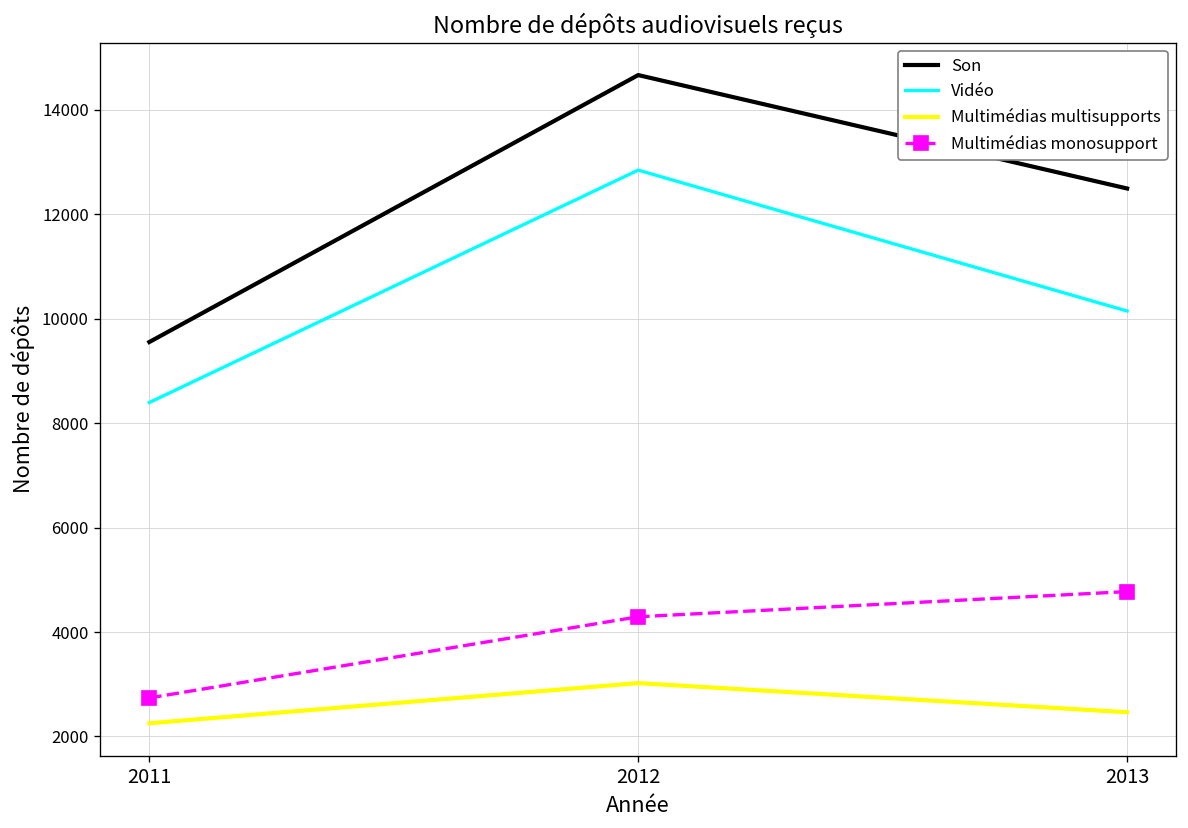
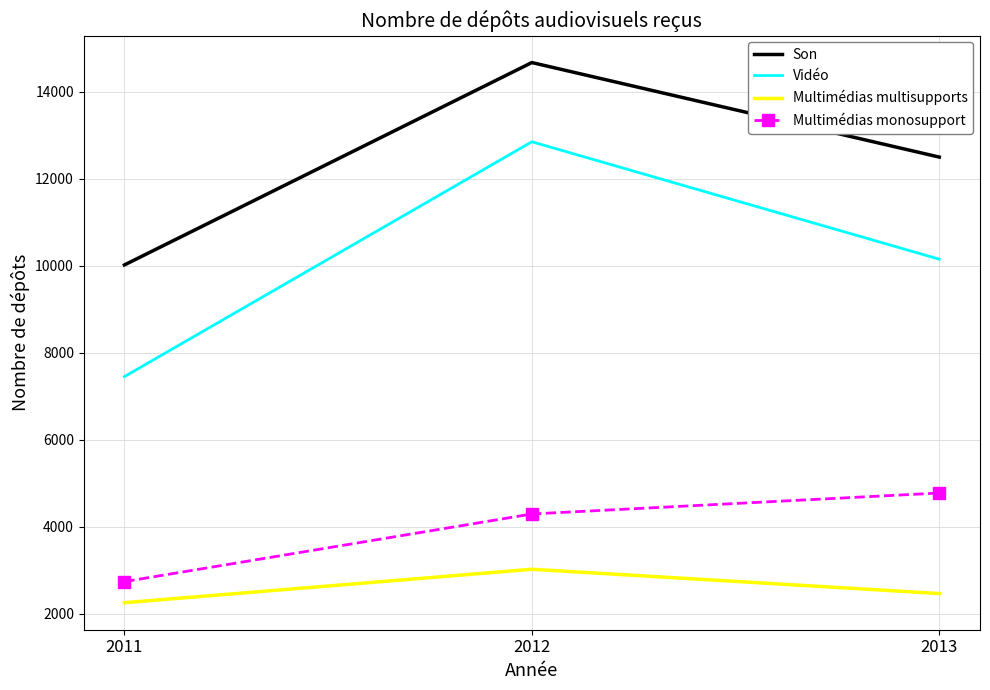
  {
    "Son": {
-     "2011": 9600,
+     "2011": 10000,
      "2012": 14700,
      "2013": 12500
    },
    "Vidéo": {
-     "2011": 8400,
+     "2011": 7500,
      "2012": 12800,
      "2013": 10100
    },
    "Multimédias multisupports": {
      "2011": 2300,
      "2012": 3000,
      "2013": 2500
    },
    "Multimédias monosupport": {
      "2011": 2700,
      "2012": 4300,
      "2013": 4800
    }
  }
